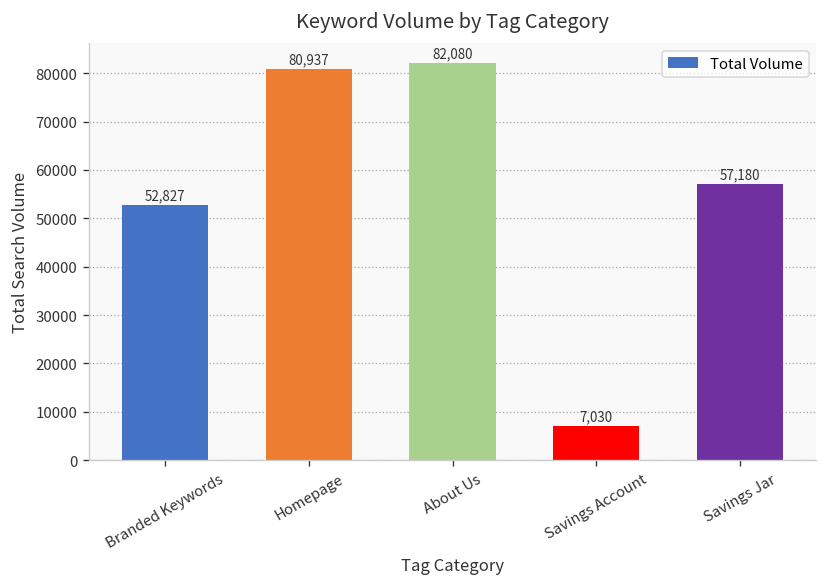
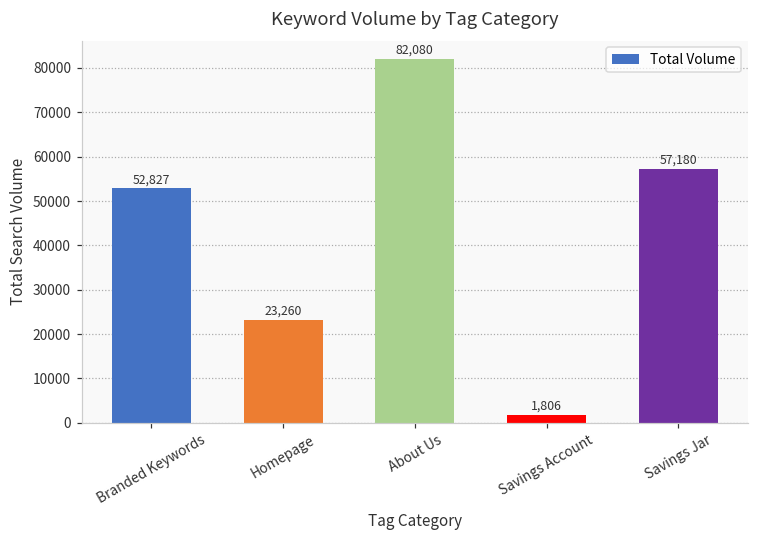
  {
    "Branded Keywords": "52,827",
-   "Homepage": "80,937",
+   "Homepage": "23,260",
    "About Us": "82,080",
-   "Savings Account": "7,030",
+   "Savings Account": "1,806",
    "Savings Jar": "57,180"
  }
